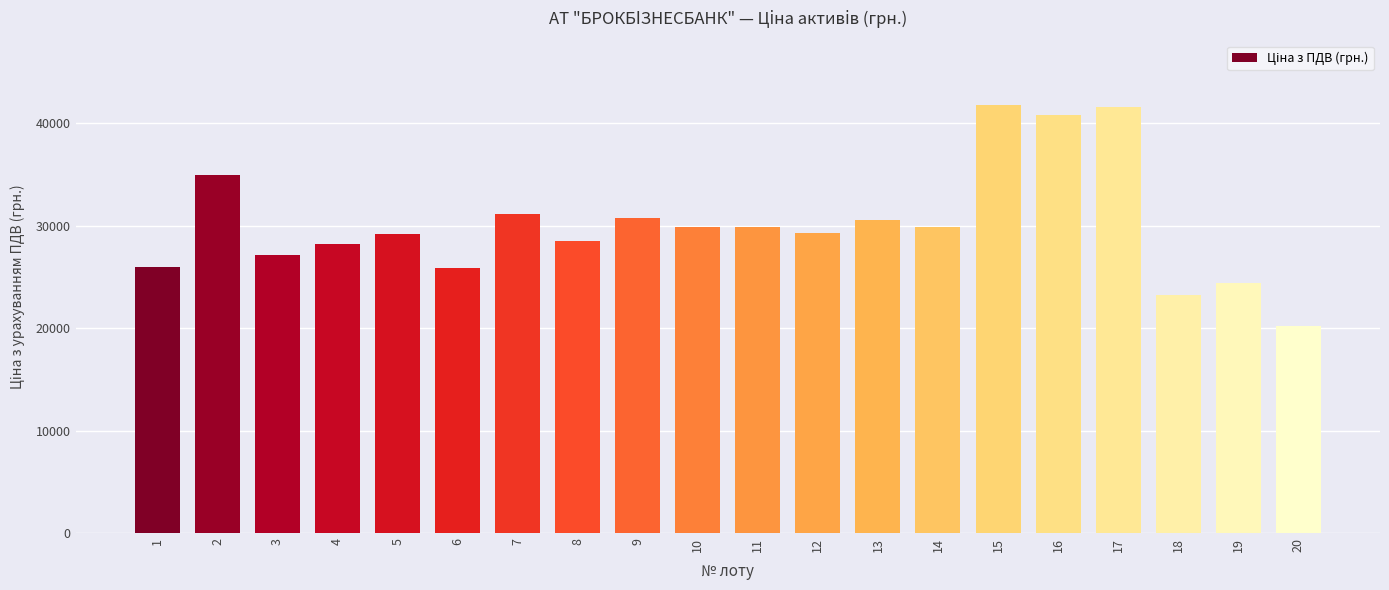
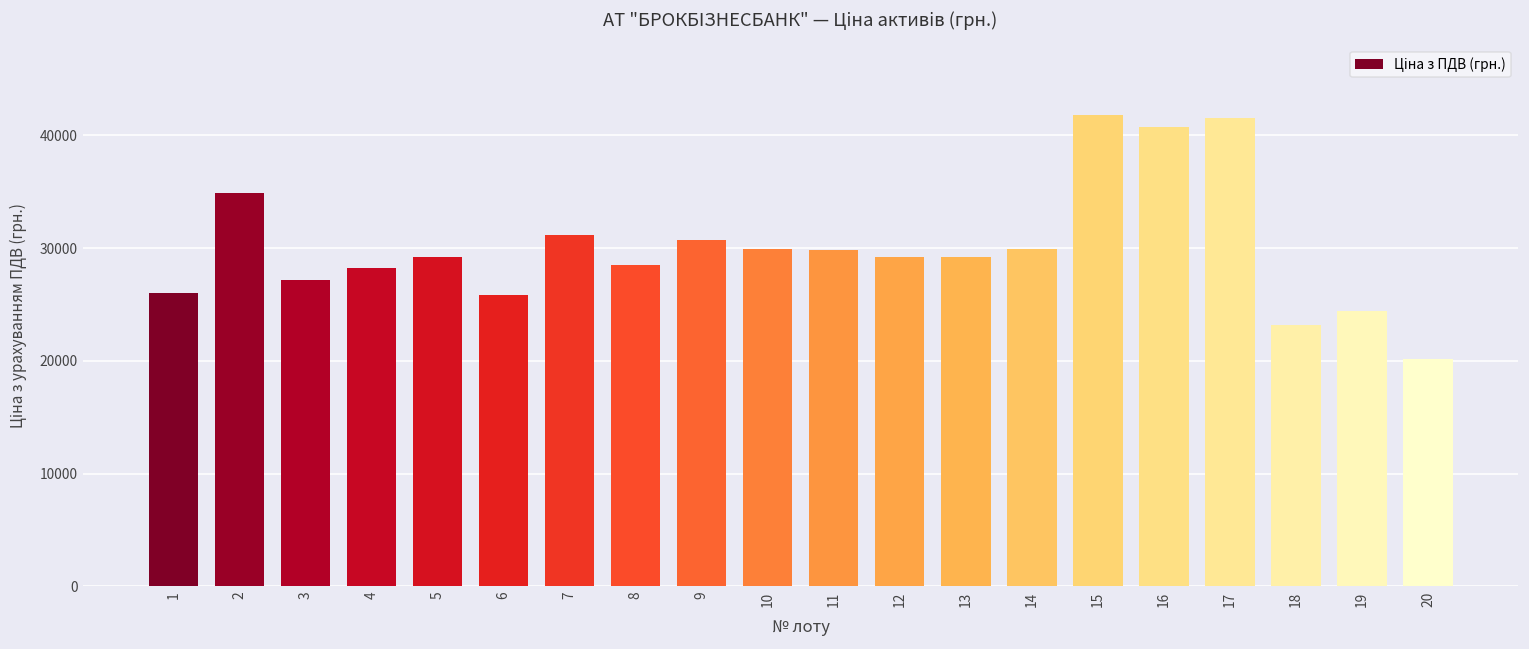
  {
    "1": 26000,
    "2": 34900,
    "3": 27200,
    "4": 28200,
    "5": 29200,
    "6": 25900,
    "7": 31100,
    "8": 28500,
    "9": 30800,
    "10": 29900,
    "11": 29900,
    "12": 29300,
-   "13": 30600,
+   "13": 29300,
    "14": 29900,
    "15": 41800,
    "16": 40800,
    "17": 41600,
    "18": 23200,
    "19": 24400,
    "20": 20200
  }
